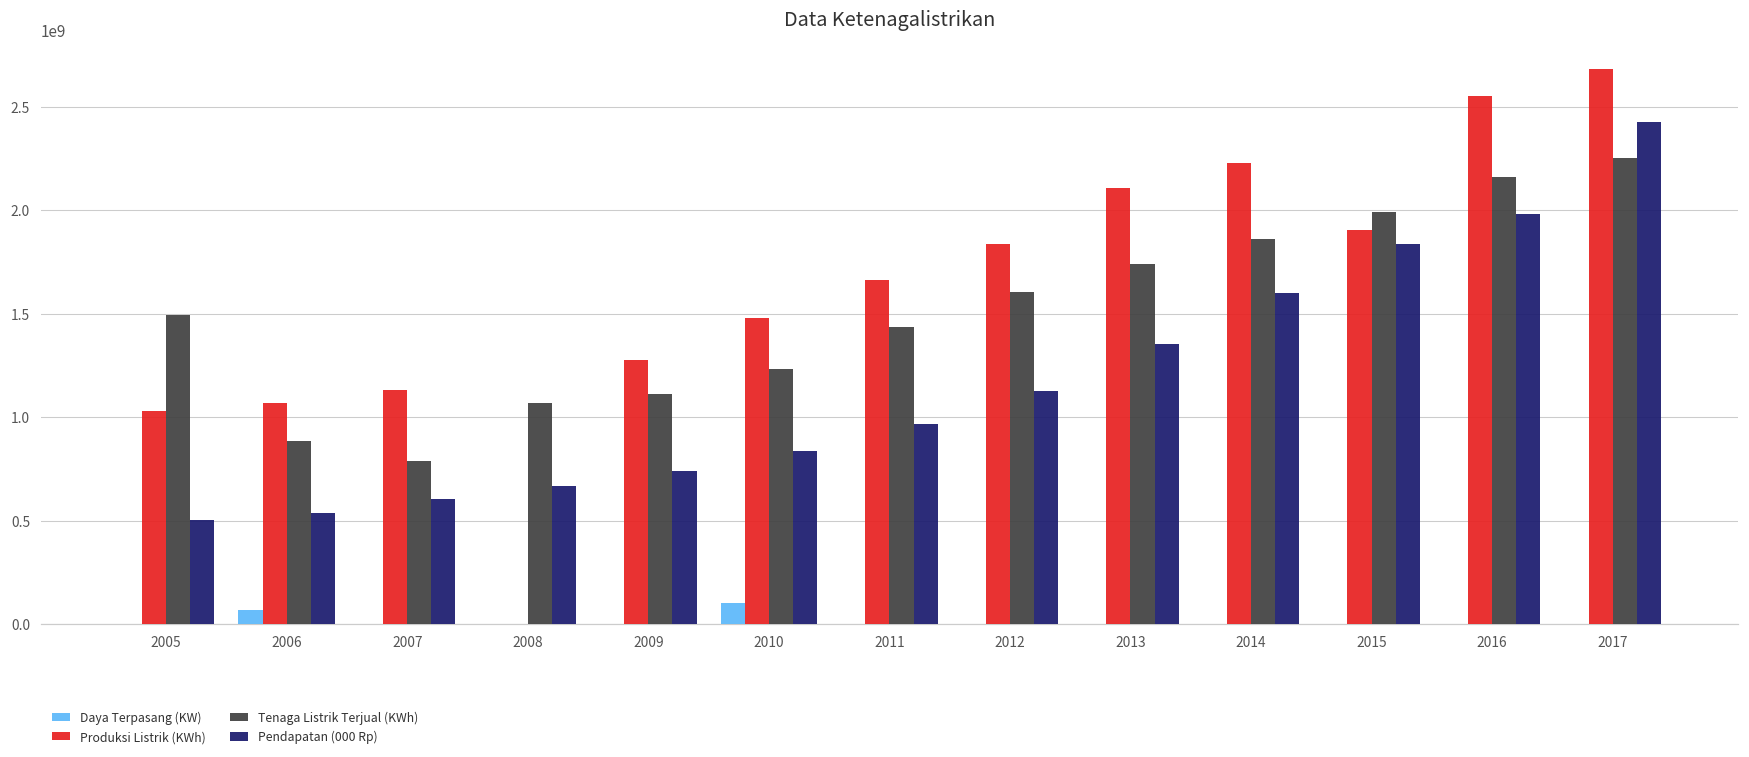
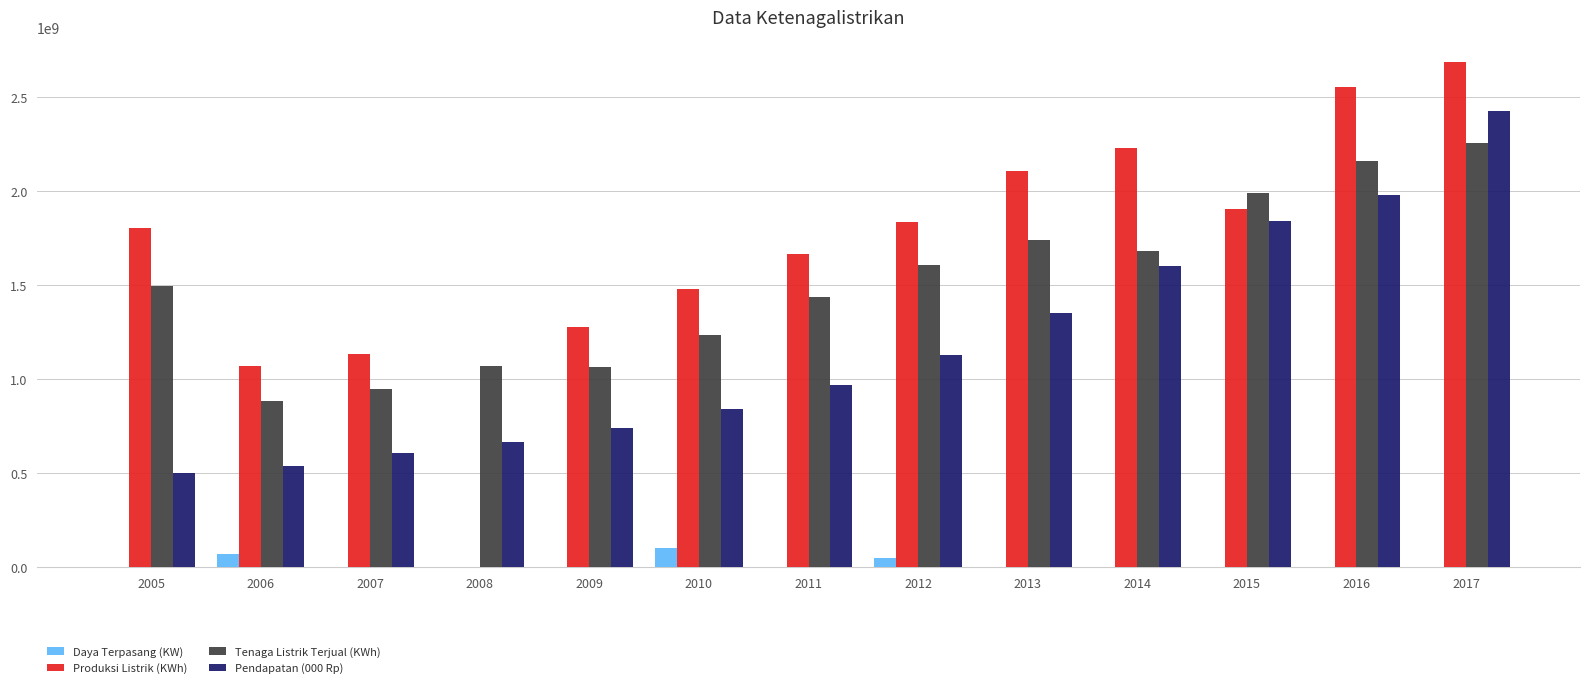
  {
    "Daya Terpasang (KW)": {
      "2006": 70000000,
      "2010": 100000000,
-     "2012": 0
+     "2012": 50000000
    },
    "Produksi Listrik (KWh)": {
-     "2005": 1030000000,
+     "2005": 1800000000,
      "2006": 1070000000,
      "2007": 1130000000,
      "2009": 1280000000,
      "2010": 1480000000,
      "2011": 1660000000,
      "2012": 1840000000,
      "2013": 2110000000,
      "2014": 2230000000,
      "2015": 1900000000,
      "2016": 2550000000,
      "2017": 2680000000
    },
    "Tenaga Listrik Terjual (KWh)": {
      "2005": 1490000000,
      "2006": 880000000,
-     "2007": 790000000,
+     "2007": 950000000,
      "2008": 1070000000,
-     "2009": 1110000000,
+     "2009": 1060000000,
      "2010": 1230000000,
      "2011": 1430000000,
      "2012": 1600000000,
      "2013": 1740000000,
-     "2014": 1860000000,
+     "2014": 1680000000,
      "2015": 1990000000,
      "2016": 2160000000,
      "2017": 2250000000
    },
    "Pendapatan (000 Rp)": {
      "2005": 500000000,
      "2006": 540000000,
      "2007": 610000000,
      "2008": 670000000,
      "2009": 740000000,
      "2010": 840000000,
      "2011": 970000000,
      "2012": 1130000000,
      "2013": 1350000000,
      "2014": 1600000000,
      "2015": 1840000000,
      "2016": 1980000000,
      "2017": 2430000000
    }
  }
